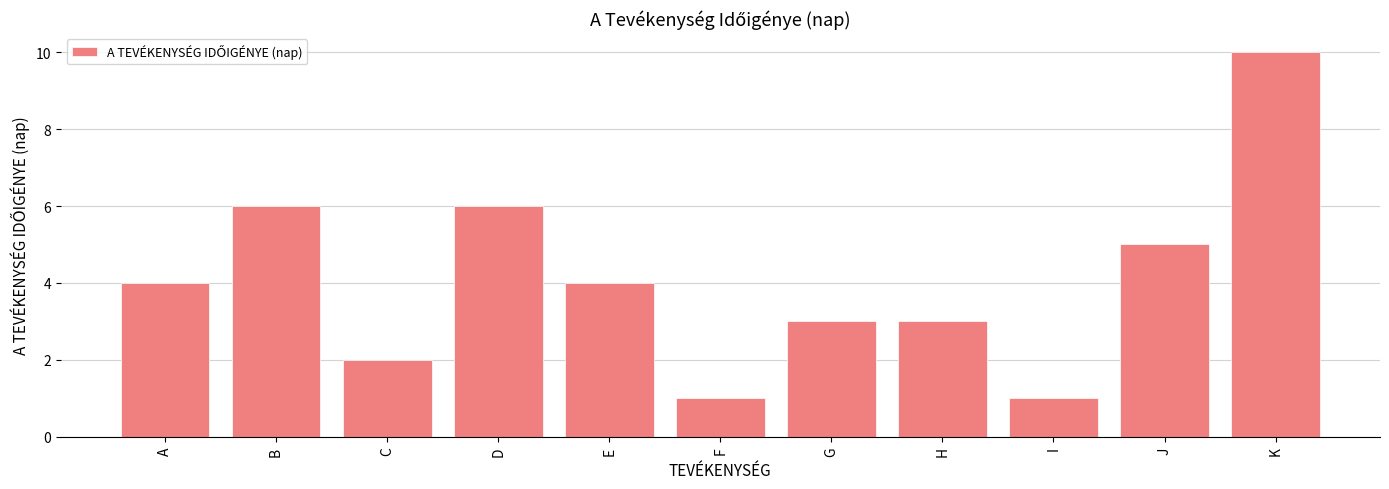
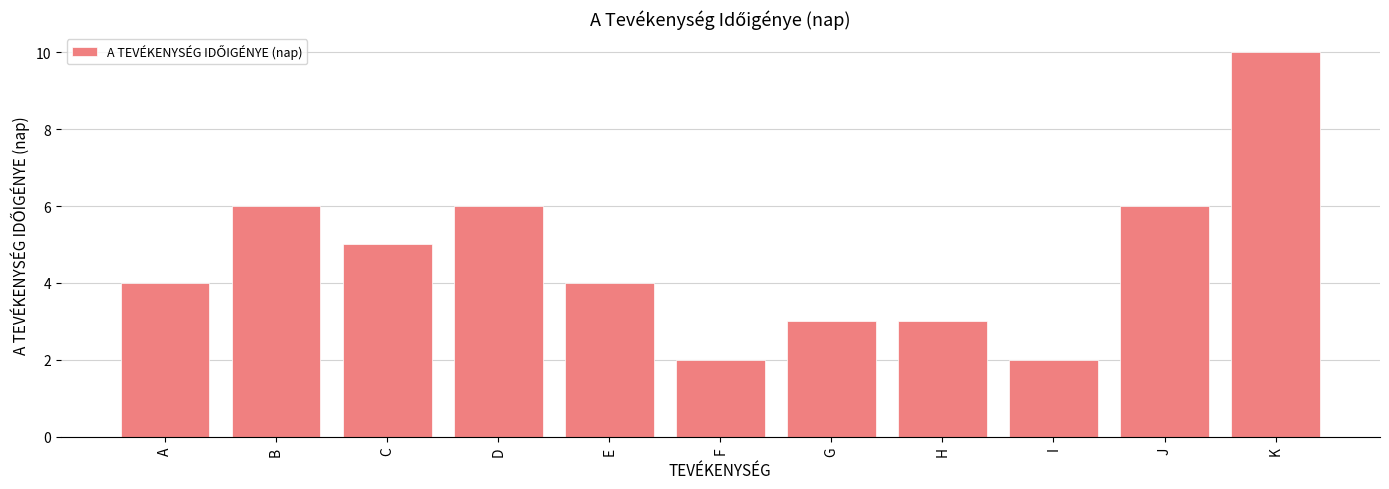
  {
    "A": 4,
    "B": 6,
-   "C": 2,
+   "C": 5,
    "D": 6,
    "E": 4,
-   "F": 1,
+   "F": 2,
    "G": 3,
    "H": 3,
-   "I": 1,
-   "J": 5,
+   "I": 2,
+   "J": 6,
    "K": 10
  }
